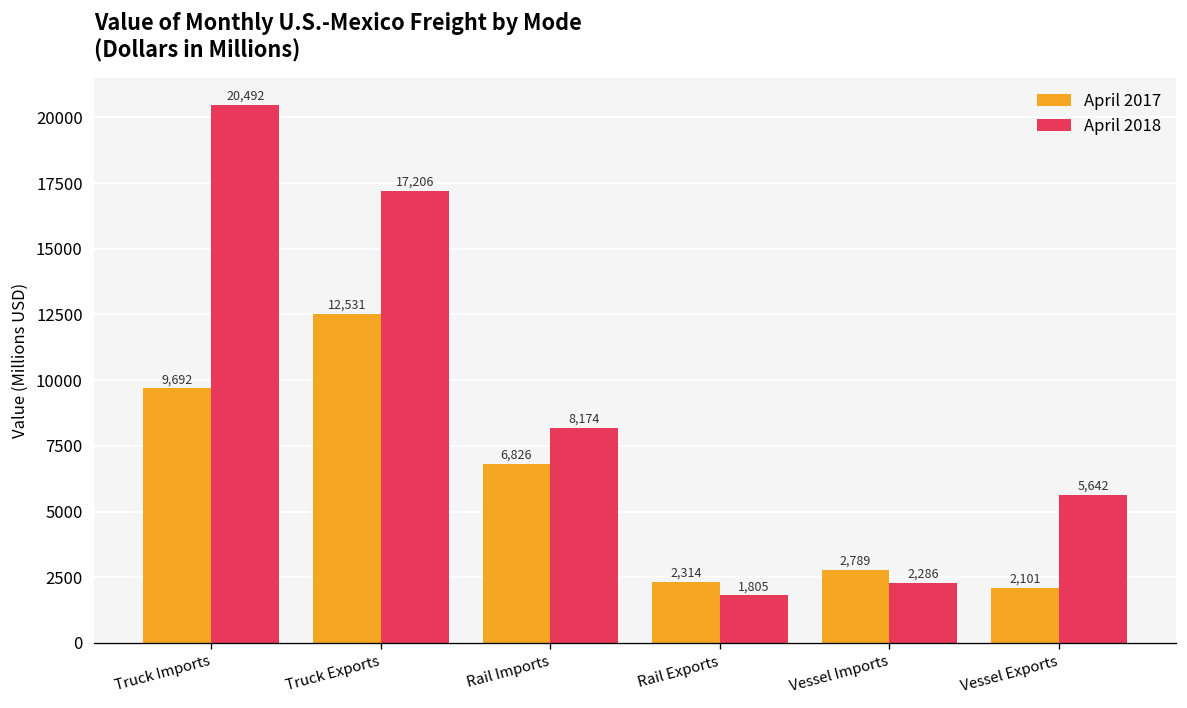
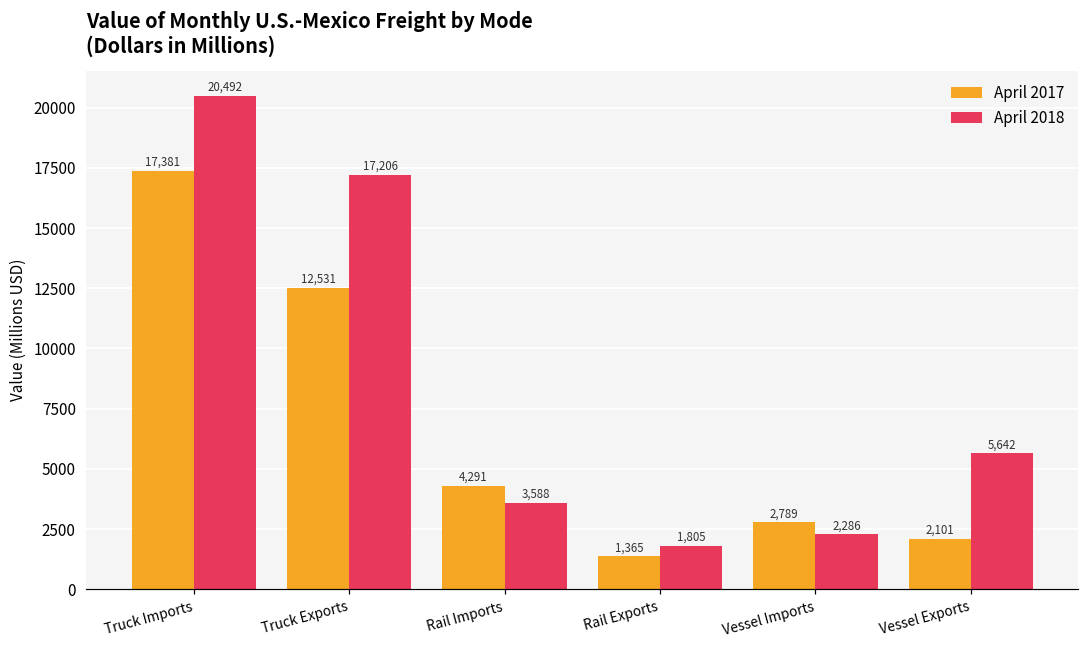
  {
    "April 2017": {
-     "Truck Imports": "9,692",
+     "Truck Imports": "17,381",
      "Truck Exports": "12,531",
-     "Rail Imports": "6,826",
-     "Rail Exports": "2,314",
+     "Rail Imports": "4,291",
+     "Rail Exports": "1,365",
      "Vessel Imports": "2,789",
      "Vessel Exports": "2,101"
    },
    "April 2018": {
      "Truck Imports": "20,492",
      "Truck Exports": "17,206",
-     "Rail Imports": "8,174",
+     "Rail Imports": "3,588",
      "Rail Exports": "1,805",
      "Vessel Imports": "2,286",
      "Vessel Exports": "5,642"
    }
  }
